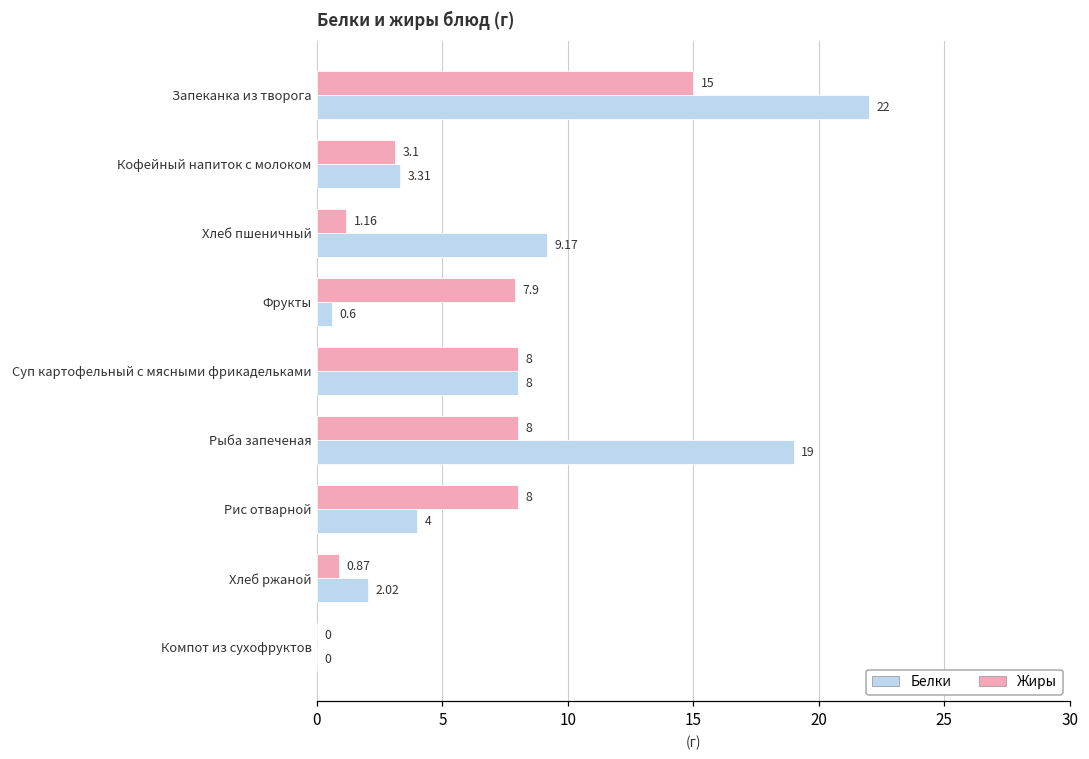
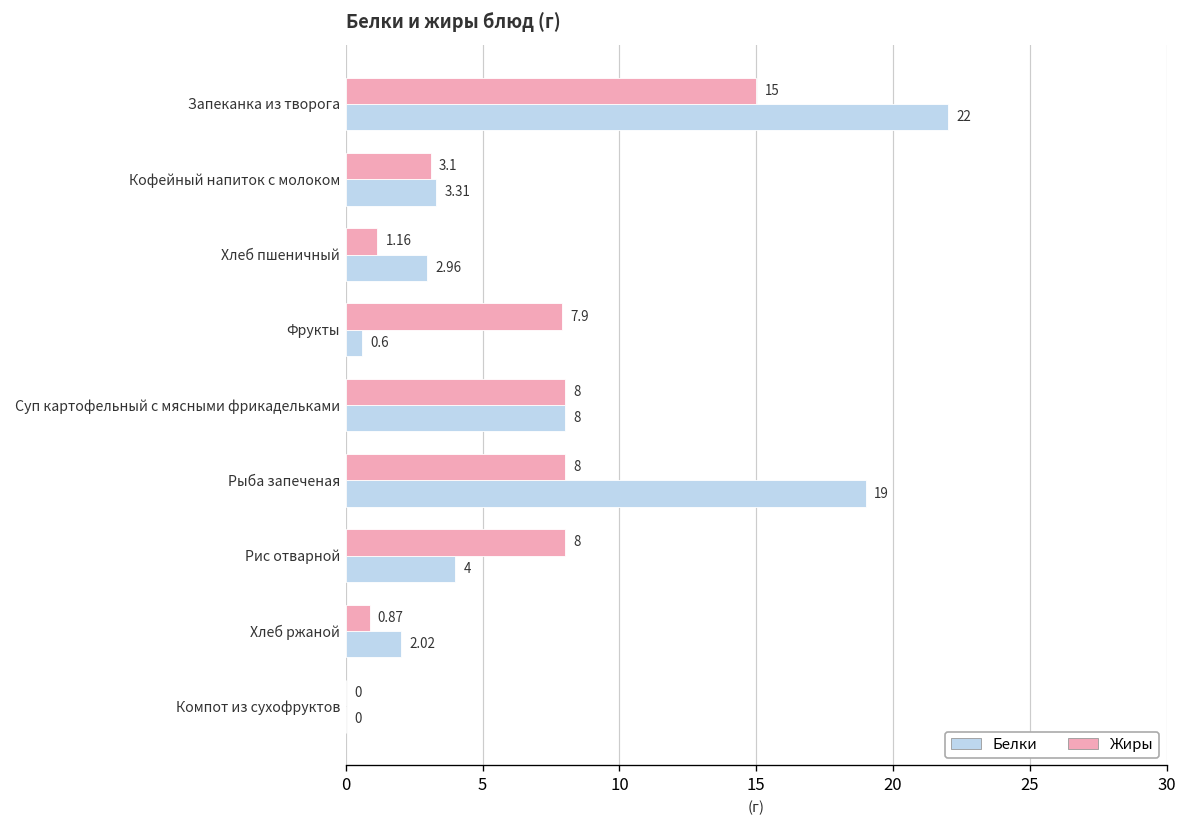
  {
    "Белки": {
      "Запеканка из творога": 22,
      "Кофейный напиток с молоком": 3.31,
-     "Хлеб пшеничный": 9.17,
+     "Хлеб пшеничный": 2.96,
      "Фрукты": 0.6,
      "Суп картофельный с мясными фрикадельками": 8,
      "Рыба запеченая": 19,
      "Рис отварной": 4,
      "Хлеб ржаной": 2.02,
      "Компот из сухофруктов": 0
    },
    "Жиры": {
      "Запеканка из творога": 15,
      "Кофейный напиток с молоком": 3.1,
      "Хлеб пшеничный": 1.16,
      "Фрукты": 7.9,
      "Суп картофельный с мясными фрикадельками": 8,
      "Рыба запеченая": 8,
      "Рис отварной": 8,
      "Хлеб ржаной": 0.87,
      "Компот из сухофруктов": 0
    }
  }
